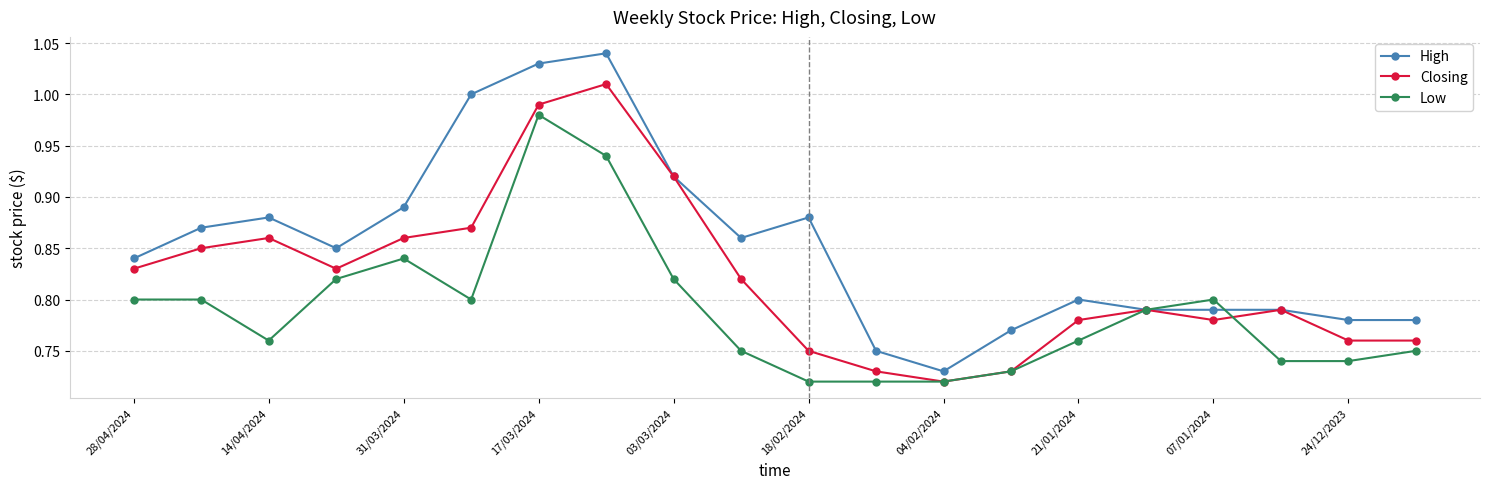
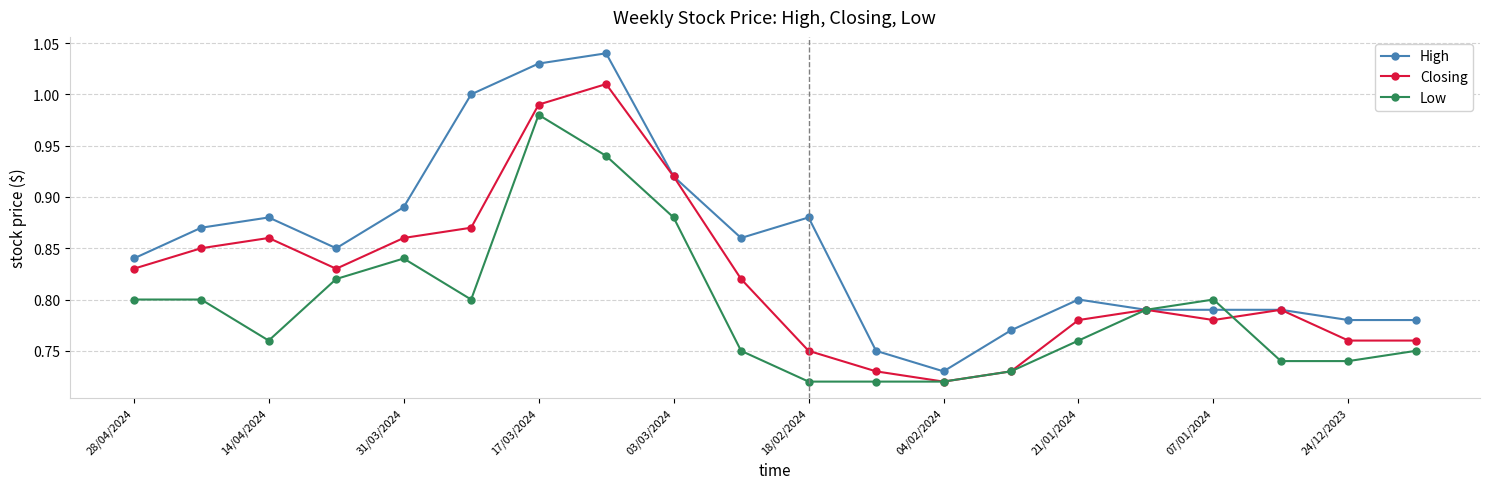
  {
    "High": {
      "28/04/2024": 0.84,
      "14/04/2024": 0.88,
      "31/03/2024": 0.89,
      "17/03/2024": 1.03,
      "18/02/2024": 0.88,
      "04/02/2024": 0.73,
      "21/01/2024": 0.80,
      "07/01/2024": 0.79,
      "24/12/2023": 0.78
    },
    "Closing": {
      "28/04/2024": 0.83,
      "14/04/2024": 0.86,
      "31/03/2024": 0.86,
      "17/03/2024": 0.99,
      "18/02/2024": 0.75,
      "21/01/2024": 0.78,
      "07/01/2024": 0.78,
      "24/12/2023": 0.76
    },
    "Low": {
      "28/04/2024": 0.80,
      "14/04/2024": 0.76,
      "31/03/2024": 0.84,
      "17/03/2024": 0.98,
-     "03/03/2024": 0.82,
+     "03/03/2024": 0.88,
      "18/02/2024": 0.72,
      "21/01/2024": 0.76,
      "07/01/2024": 0.80,
      "24/12/2023": 0.74
    }
  }
